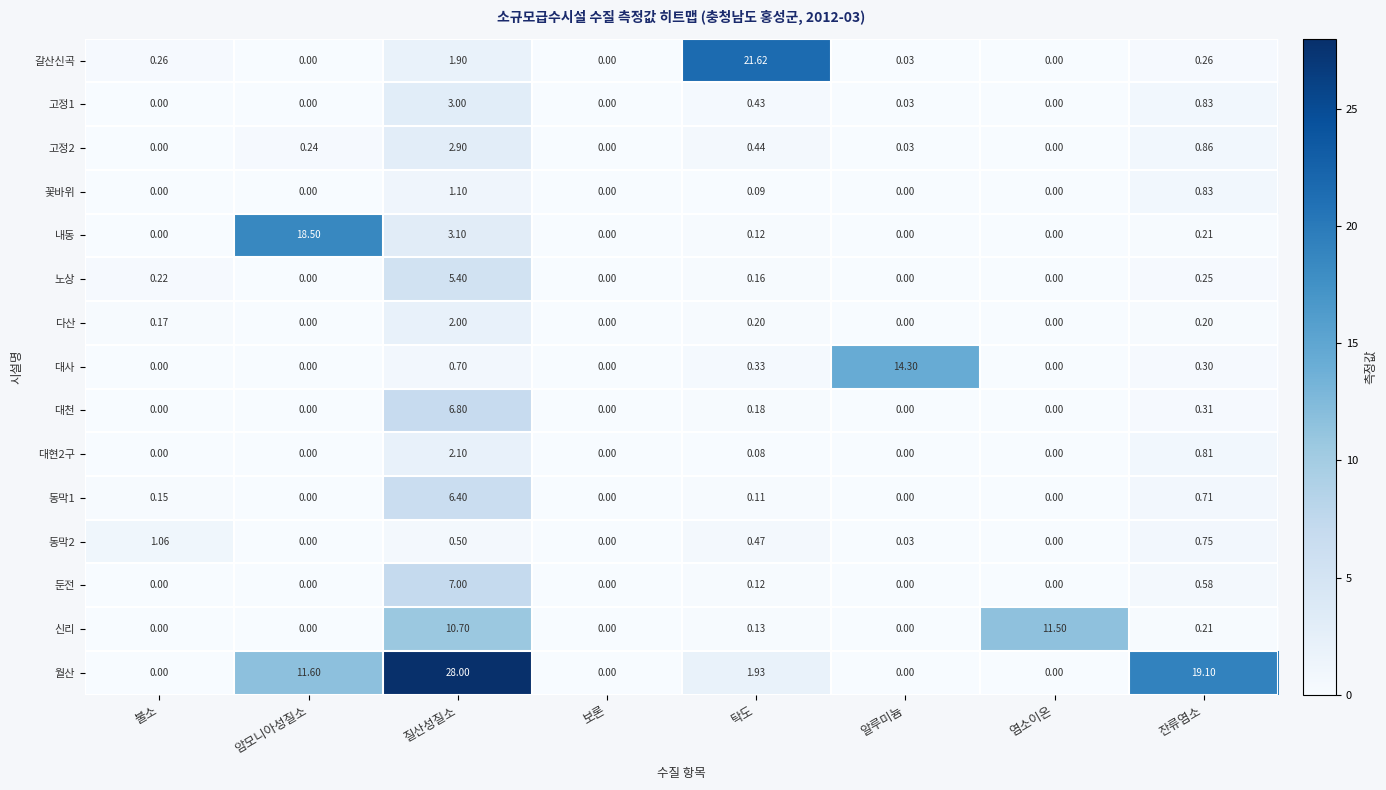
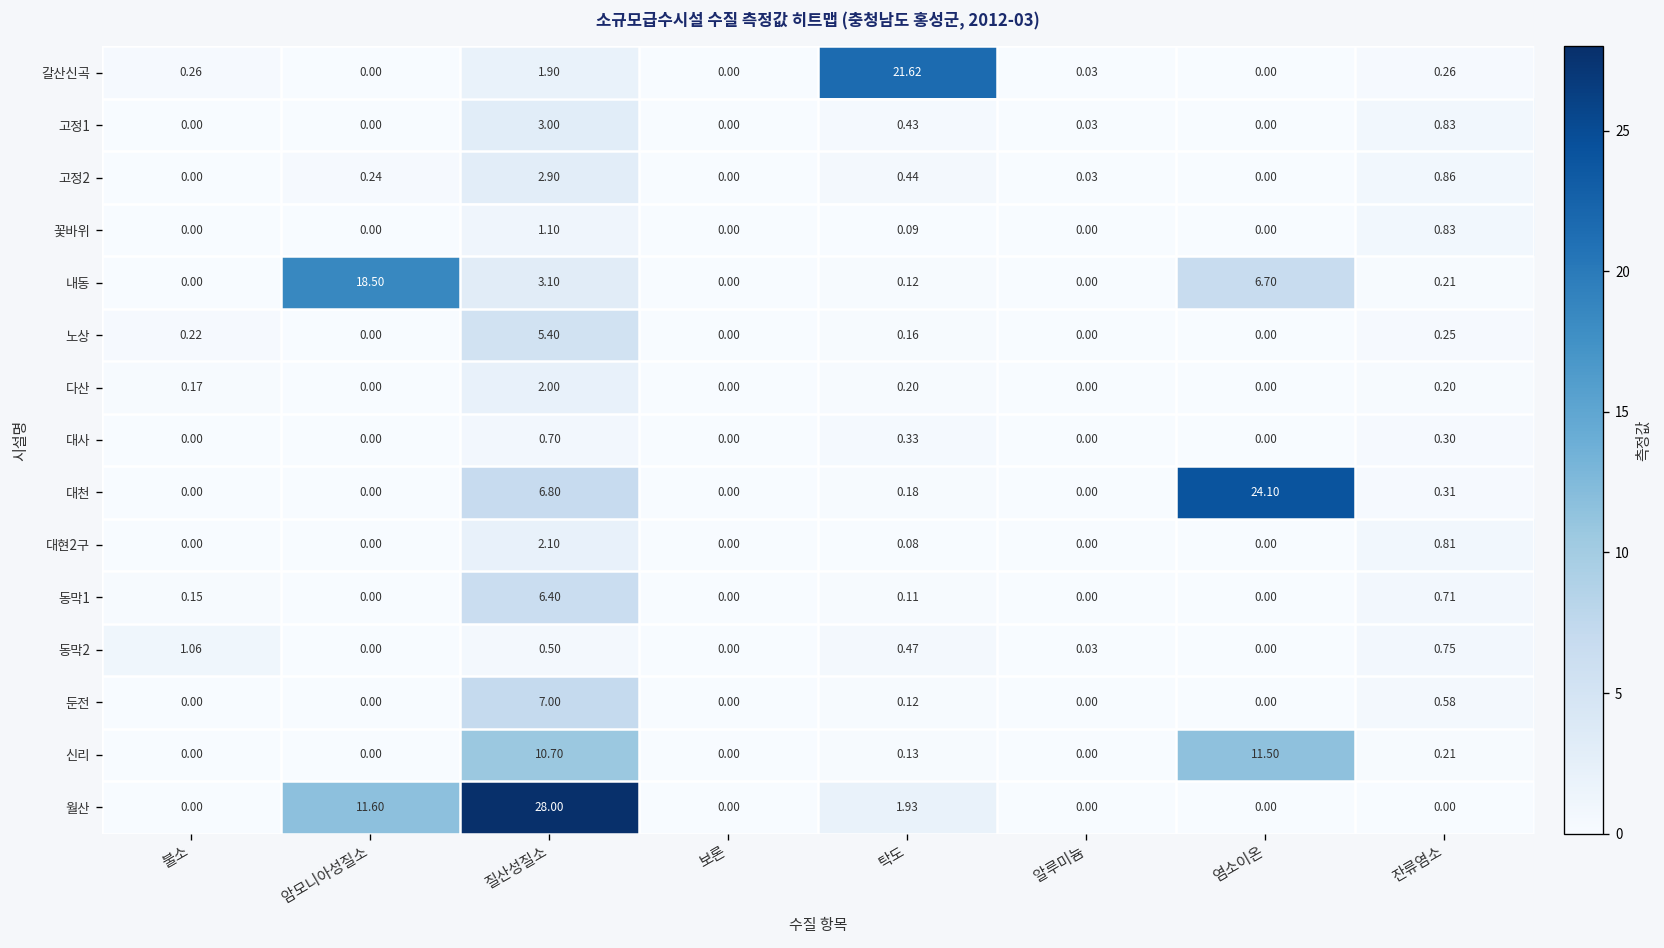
  {
    "갈산신곡": {
      "불소": 0.26,
      "암모니아성질소": 0.00,
      "질산성질소": 1.90,
      "보론": 0.00,
      "탁도": 21.62,
      "알루미늄": 0.03,
      "염소이온": 0.00,
      "잔류염소": 0.26
    },
    "고정1": {
      "불소": 0.00,
      "암모니아성질소": 0.00,
      "질산성질소": 3.00,
      "보론": 0.00,
      "탁도": 0.43,
      "알루미늄": 0.03,
      "염소이온": 0.00,
      "잔류염소": 0.83
    },
    "고정2": {
      "불소": 0.00,
      "암모니아성질소": 0.24,
      "질산성질소": 2.90,
      "보론": 0.00,
      "탁도": 0.44,
      "알루미늄": 0.03,
      "염소이온": 0.00,
      "잔류염소": 0.86
    },
    "꽃바위": {
      "불소": 0.00,
      "암모니아성질소": 0.00,
      "질산성질소": 1.10,
      "보론": 0.00,
      "탁도": 0.09,
      "알루미늄": 0.00,
      "염소이온": 0.00,
      "잔류염소": 0.83
    },
    "내동": {
      "불소": 0.00,
      "암모니아성질소": 18.50,
      "질산성질소": 3.10,
      "보론": 0.00,
      "탁도": 0.12,
      "알루미늄": 0.00,
-     "염소이온": 0.00,
+     "염소이온": 6.70,
      "잔류염소": 0.21
    },
    "노상": {
      "불소": 0.22,
      "암모니아성질소": 0.00,
      "질산성질소": 5.40,
      "보론": 0.00,
      "탁도": 0.16,
      "알루미늄": 0.00,
      "염소이온": 0.00,
      "잔류염소": 0.25
    },
    "다산": {
      "불소": 0.17,
      "암모니아성질소": 0.00,
      "질산성질소": 2.00,
      "보론": 0.00,
      "탁도": 0.20,
      "알루미늄": 0.00,
      "염소이온": 0.00,
      "잔류염소": 0.20
    },
    "대사": {
      "불소": 0.00,
      "암모니아성질소": 0.00,
      "질산성질소": 0.70,
      "보론": 0.00,
      "탁도": 0.33,
-     "알루미늄": 14.30,
+     "알루미늄": 0.00,
      "염소이온": 0.00,
      "잔류염소": 0.30
    },
    "대천": {
      "불소": 0.00,
      "암모니아성질소": 0.00,
      "질산성질소": 6.80,
      "보론": 0.00,
      "탁도": 0.18,
      "알루미늄": 0.00,
-     "염소이온": 0.00,
+     "염소이온": 24.10,
      "잔류염소": 0.31
    },
    "대현2구": {
      "불소": 0.00,
      "암모니아성질소": 0.00,
      "질산성질소": 2.10,
      "보론": 0.00,
      "탁도": 0.08,
      "알루미늄": 0.00,
      "염소이온": 0.00,
      "잔류염소": 0.81
    },
    "동막1": {
      "불소": 0.15,
      "암모니아성질소": 0.00,
      "질산성질소": 6.40,
      "보론": 0.00,
      "탁도": 0.11,
      "알루미늄": 0.00,
      "염소이온": 0.00,
      "잔류염소": 0.71
    },
    "동막2": {
      "불소": 1.06,
      "암모니아성질소": 0.00,
      "질산성질소": 0.50,
      "보론": 0.00,
      "탁도": 0.47,
      "알루미늄": 0.03,
      "염소이온": 0.00,
      "잔류염소": 0.75
    },
    "둔전": {
      "불소": 0.00,
      "암모니아성질소": 0.00,
      "질산성질소": 7.00,
      "보론": 0.00,
      "탁도": 0.12,
      "알루미늄": 0.00,
      "염소이온": 0.00,
      "잔류염소": 0.58
    },
    "신리": {
      "불소": 0.00,
      "암모니아성질소": 0.00,
      "질산성질소": 10.70,
      "보론": 0.00,
      "탁도": 0.13,
      "알루미늄": 0.00,
      "염소이온": 11.50,
      "잔류염소": 0.21
    },
    "월산": {
      "불소": 0.00,
      "암모니아성질소": 11.60,
      "질산성질소": 28.00,
      "보론": 0.00,
      "탁도": 1.93,
      "알루미늄": 0.00,
      "염소이온": 0.00,
-     "잔류염소": 19.10
+     "잔류염소": 0.00
    }
  }
